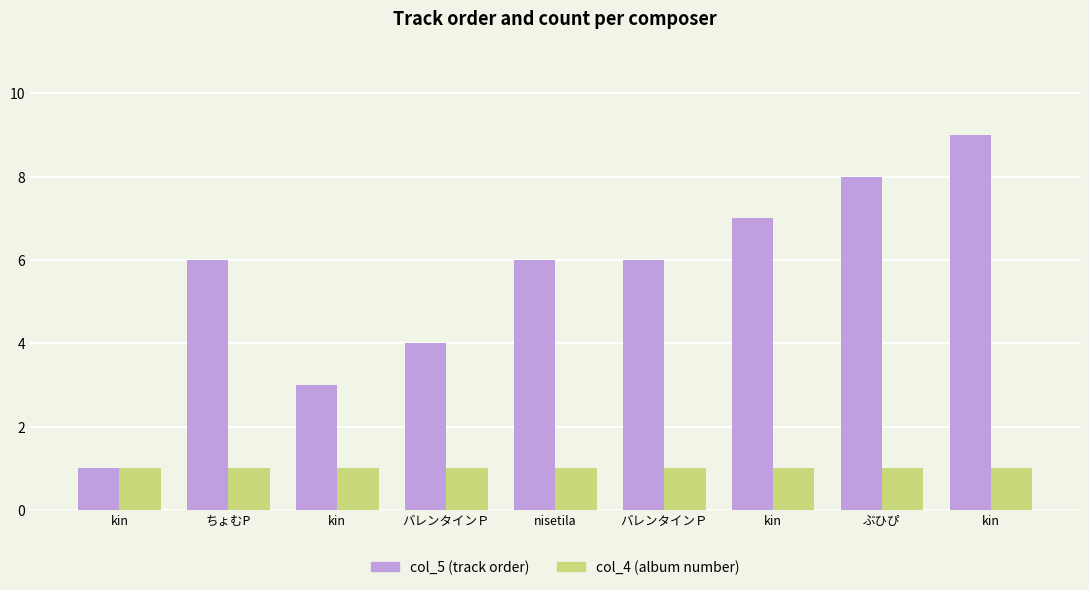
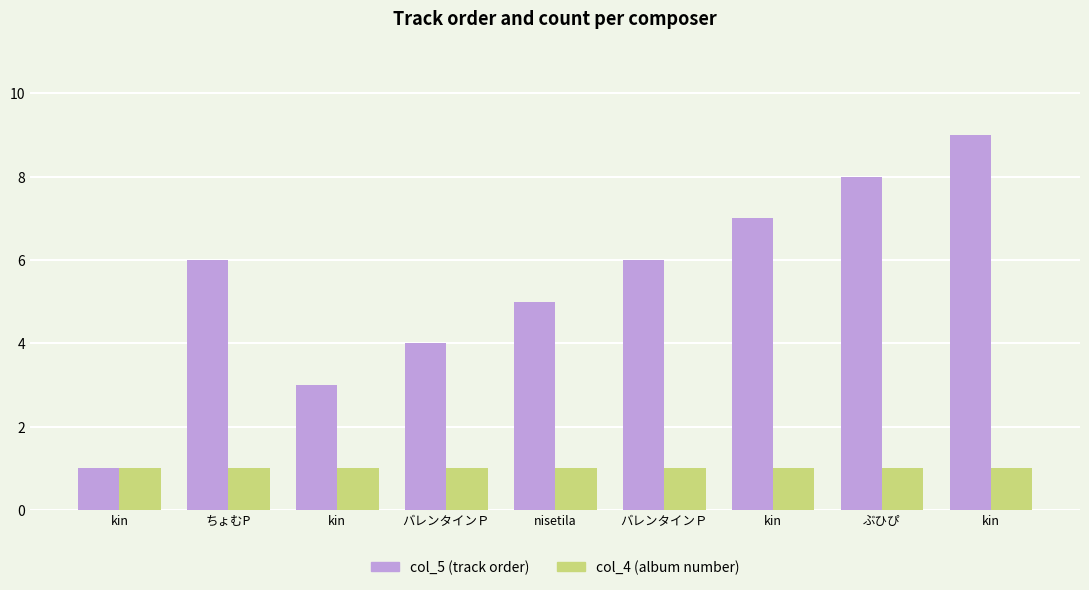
  {
    "col_5 (track order)": {
      "ちょむP": 6,
-     "nisetila": 6,
+     "nisetila": 5,
      "ぶひぴ": 8
    },
    "col_4 (album number)": {
      "ちょむP": 1,
      "nisetila": 1,
      "ぶひぴ": 1
    }
  }
